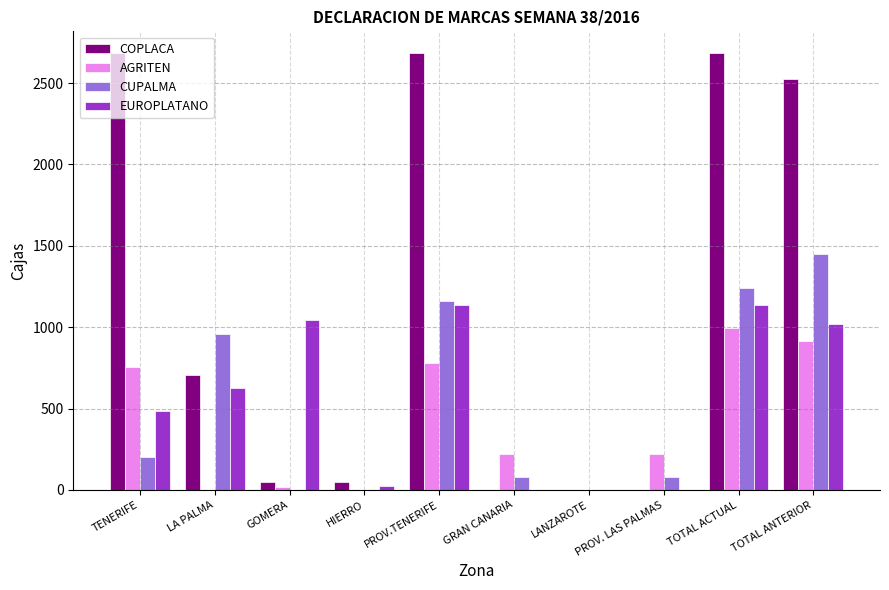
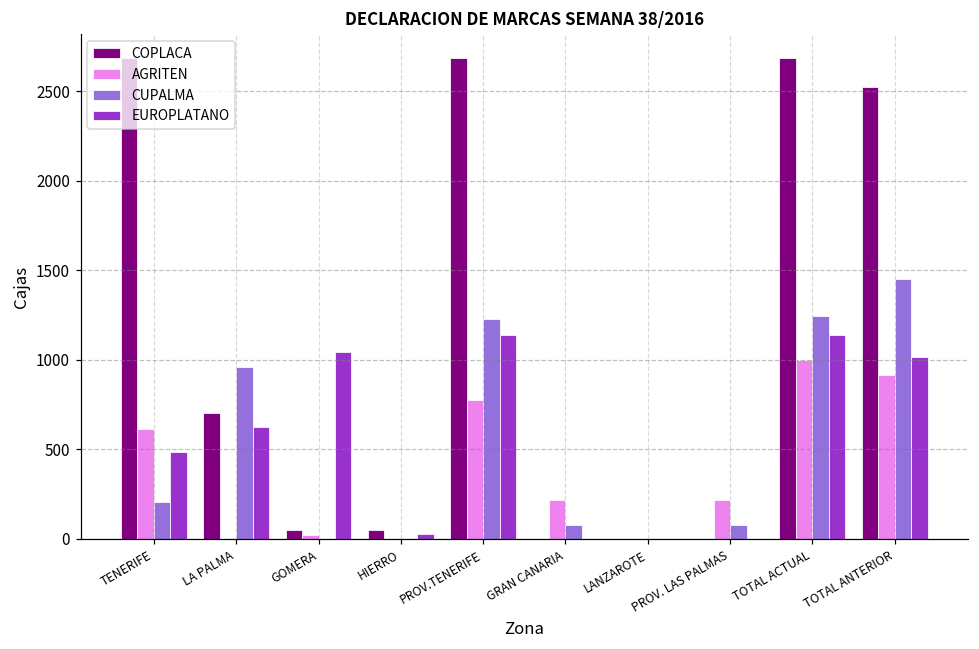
  {
    "COPLACA": {
      "LA PALMA": 710,
      "GOMERA": 50,
      "HIERRO": 50,
      "PROV.TENERIFE": 2680,
      "GRAN CANARIA": 0,
      "LANZAROTE": 0,
      "PROV. LAS PALMAS": 0,
      "TOTAL ACTUAL": 2680,
      "TOTAL ANTERIOR": 2530
    },
    "AGRITEN": {
-     "TENERIFE": 760,
+     "TENERIFE": 620,
      "LA PALMA": 0,
      "GOMERA": 20,
      "HIERRO": 0,
      "PROV.TENERIFE": 780,
      "GRAN CANARIA": 220,
      "LANZAROTE": 0,
      "PROV. LAS PALMAS": 220,
      "TOTAL ACTUAL": 1000,
      "TOTAL ANTERIOR": 920
    },
    "CUPALMA": {
      "TENERIFE": 210,
      "LA PALMA": 960,
      "GOMERA": 0,
      "HIERRO": 0,
-     "PROV.TENERIFE": 1160,
+     "PROV.TENERIFE": 1230,
      "GRAN CANARIA": 80,
      "LANZAROTE": 0,
      "PROV. LAS PALMAS": 80,
      "TOTAL ACTUAL": 1240,
      "TOTAL ANTERIOR": 1450
    },
    "EUROPLATANO": {
      "TENERIFE": 490,
      "LA PALMA": 630,
      "GOMERA": 1050,
      "HIERRO": 30,
      "PROV.TENERIFE": 1140,
      "GRAN CANARIA": 0,
      "LANZAROTE": 0,
      "PROV. LAS PALMAS": 0,
      "TOTAL ACTUAL": 1140,
      "TOTAL ANTERIOR": 1020
    }
  }
